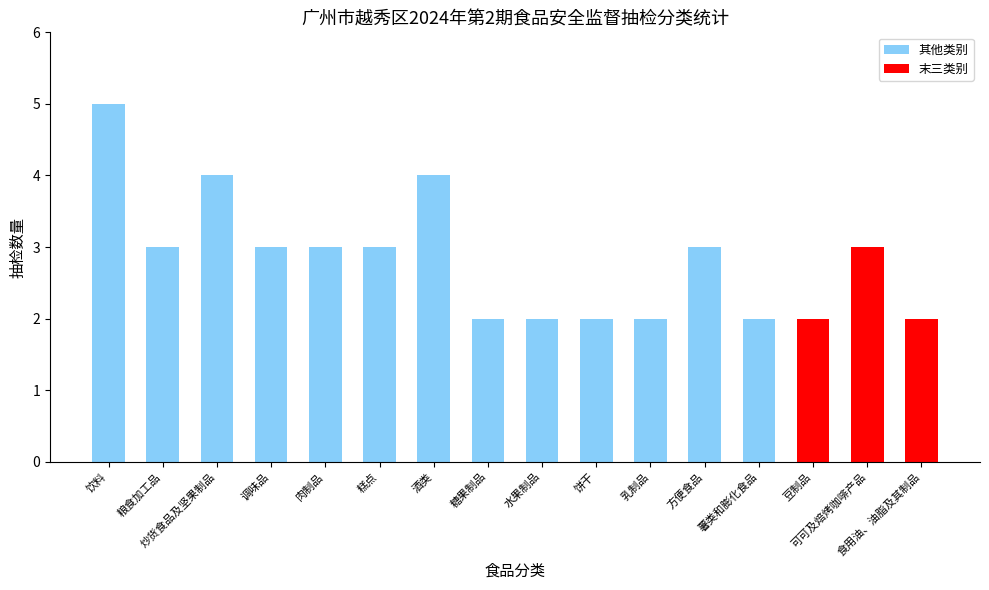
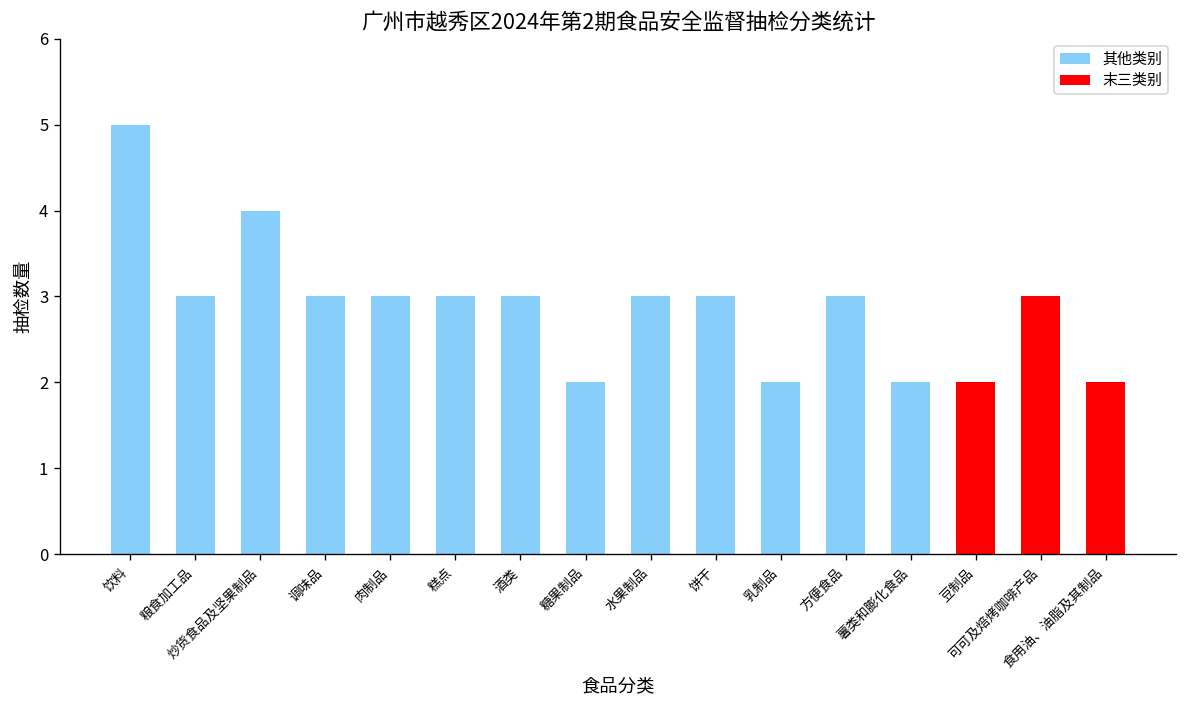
  {
    "饮料": 5,
    "粮食加工品": 3,
    "炒货食品及坚果制品": 4,
    "调味品": 3,
    "肉制品": 3,
    "糕点": 3,
-   "酒类": 4,
+   "酒类": 3,
    "糖果制品": 2,
-   "水果制品": 2,
-   "饼干": 2,
+   "水果制品": 3,
+   "饼干": 3,
    "乳制品": 2,
    "方便食品": 3,
    "薯类和膨化食品": 2,
    "豆制品": 2,
    "可可及焙烤咖啡产品": 3,
    "食用油、油脂及其制品": 2
  }
